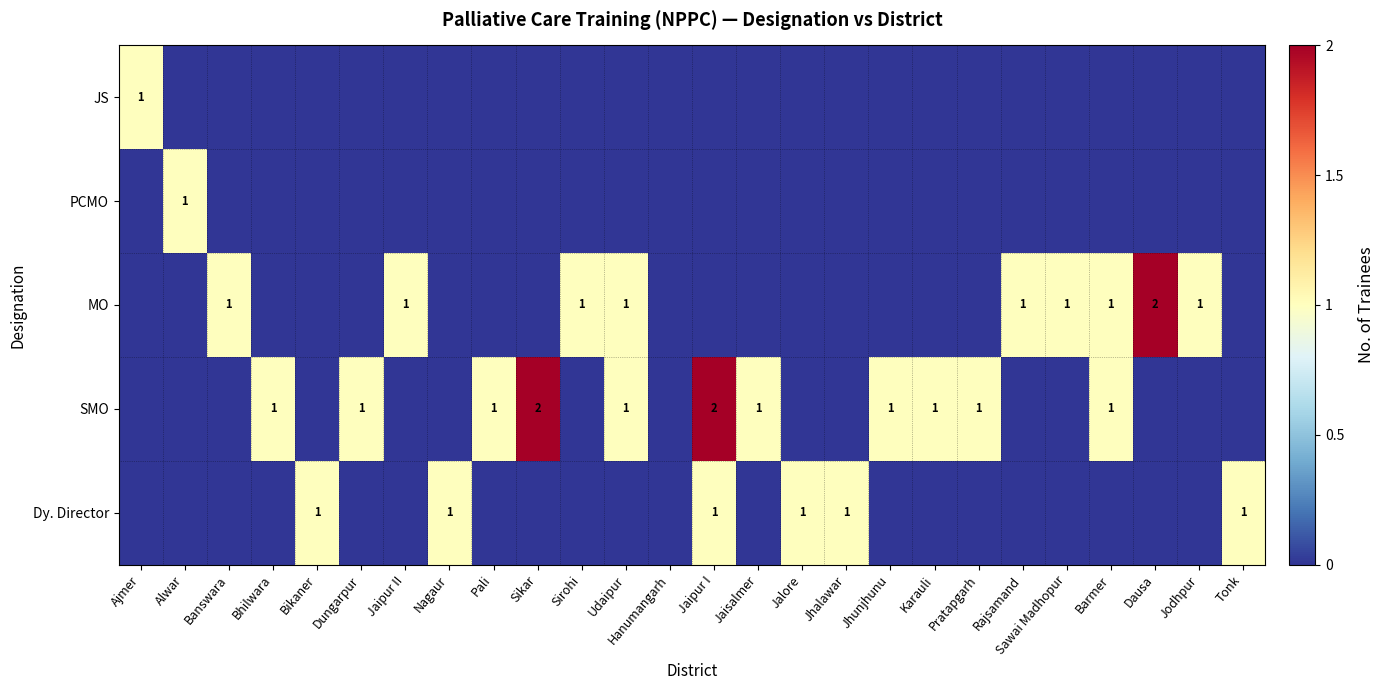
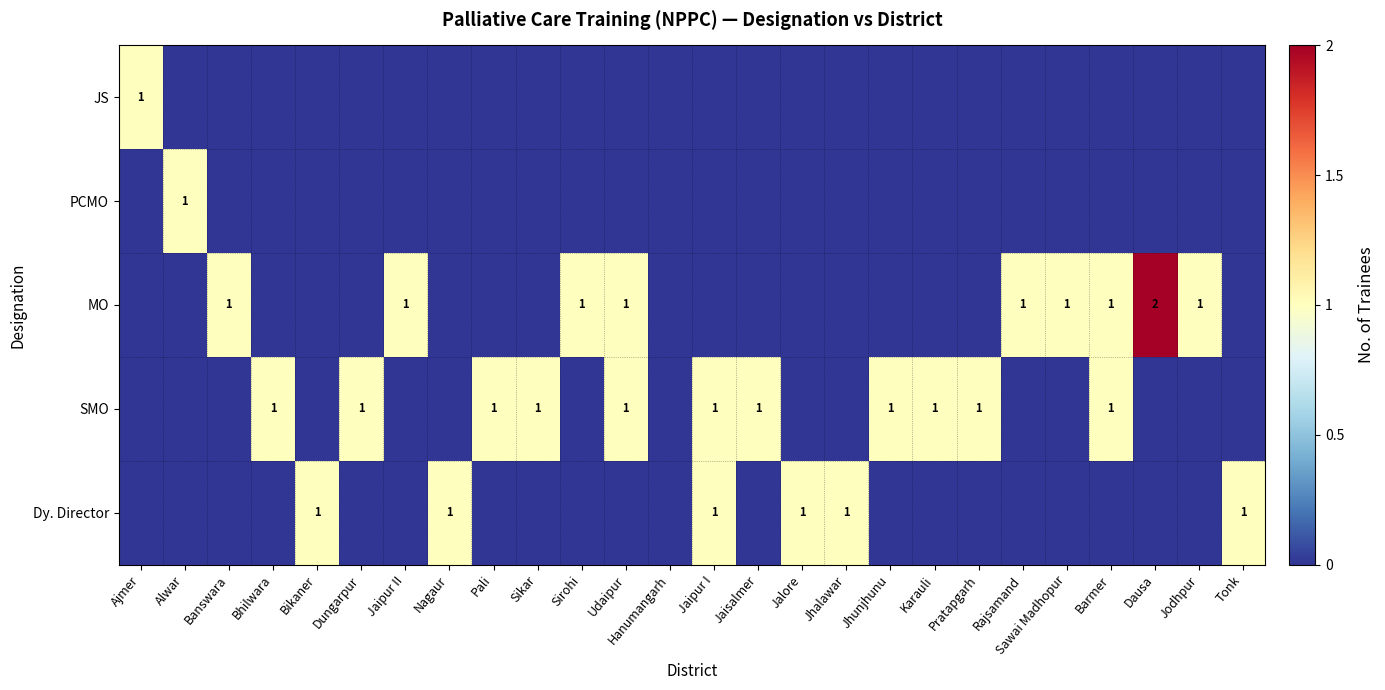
  {
    "JS": {
      "Ajmer": 1
    },
    "PCMO": {
      "Alwar": 1
    },
    "MO": {
      "Banswara": 1,
      "Jaipur II": 1,
      "Sirohi": 1,
      "Udaipur": 1,
      "Rajsamand": 1,
      "Sawai Madhopur": 1,
      "Barmer": 1,
      "Dausa": 2,
      "Jodhpur": 1
    },
    "SMO": {
      "Bhilwara": 1,
      "Dungarpur": 1,
      "Pali": 1,
-     "Sikar": 2,
+     "Sikar": 1,
      "Udaipur": 1,
-     "Jaipur I": 2,
+     "Jaipur I": 1,
      "Jaisalmer": 1,
      "Jhunjhunu": 1,
      "Karauli": 1,
      "Pratapgarh": 1,
      "Barmer": 1
    },
    "Dy. Director": {
      "Bikaner": 1,
      "Nagaur": 1,
      "Jaipur I": 1,
      "Jalore": 1,
      "Jhalawar": 1,
      "Tonk": 1
    }
  }
